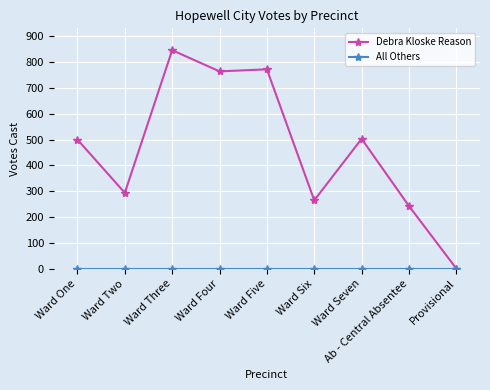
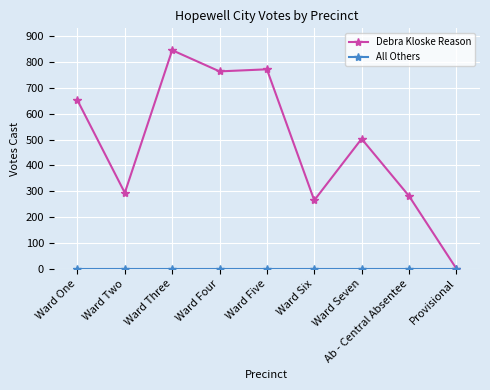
  {
    "Debra Kloske Reason": {
-     "Ward One": 500,
+     "Ward One": 650,
      "Ward Two": 290,
      "Ward Three": 850,
      "Ward Four": 760,
      "Ward Five": 770,
      "Ward Six": 270,
      "Ward Seven": 500,
-     "Ab - Central Absentee": 240
+     "Ab - Central Absentee": 280
    },
    "All Others": {
      "Ward One": 0,
      "Ward Two": 0,
      "Ward Three": 0,
      "Ward Four": 0,
      "Ward Five": 0,
      "Ward Six": 0,
      "Ward Seven": 0,
      "Ab - Central Absentee": 0
    }
  }
